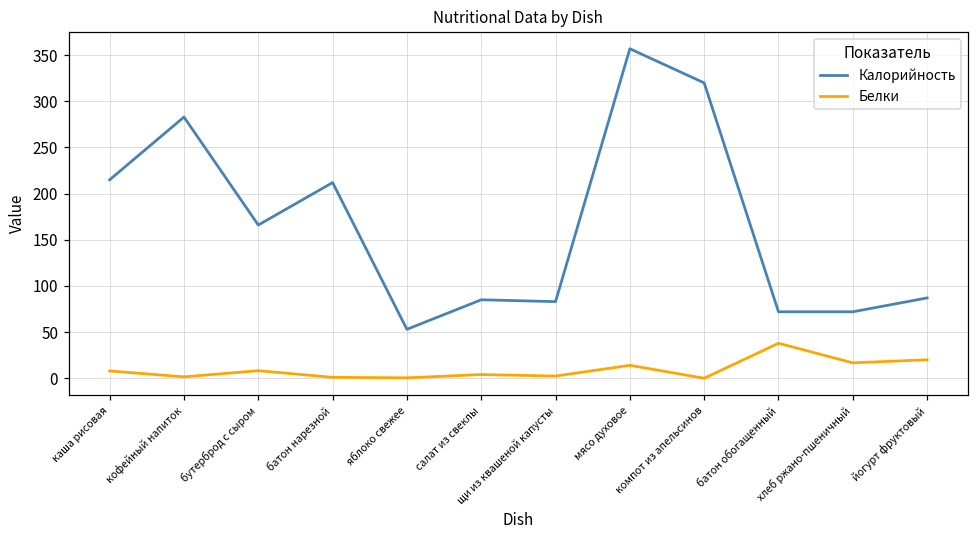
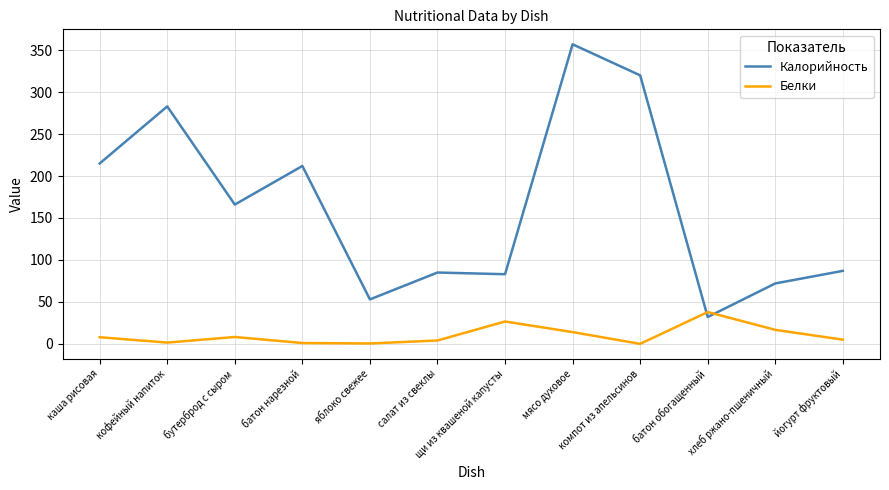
  {
    "Калорийность": {
      "каша рисовая": 220,
      "кофейный напиток": 280,
      "бутерброд с сыром": 170,
      "батон нарезной": 210,
      "яблоко свежее": 50,
      "салат из свеклы": 90,
      "щи из квашеной капусты": 80,
      "мясо духовое": 360,
      "компот из апельсинов": 320,
-     "батон обогащенный": 70,
+     "батон обогащенный": 30,
      "хлеб ржано-пшеничный": 70,
      "йогурт фруктовый": 90
    },
    "Белки": {
      "каша рисовая": 10,
      "кофейный напиток": 0,
      "бутерброд с сыром": 10,
      "батон нарезной": 0,
      "яблоко свежее": 0,
      "салат из свеклы": 0,
-     "щи из квашеной капусты": 0,
+     "щи из квашеной капусты": 30,
      "мясо духовое": 10,
      "компот из апельсинов": 0,
      "батон обогащенный": 40,
      "хлеб ржано-пшеничный": 20,
-     "йогурт фруктовый": 20
+     "йогурт фруктовый": 10
    }
  }
